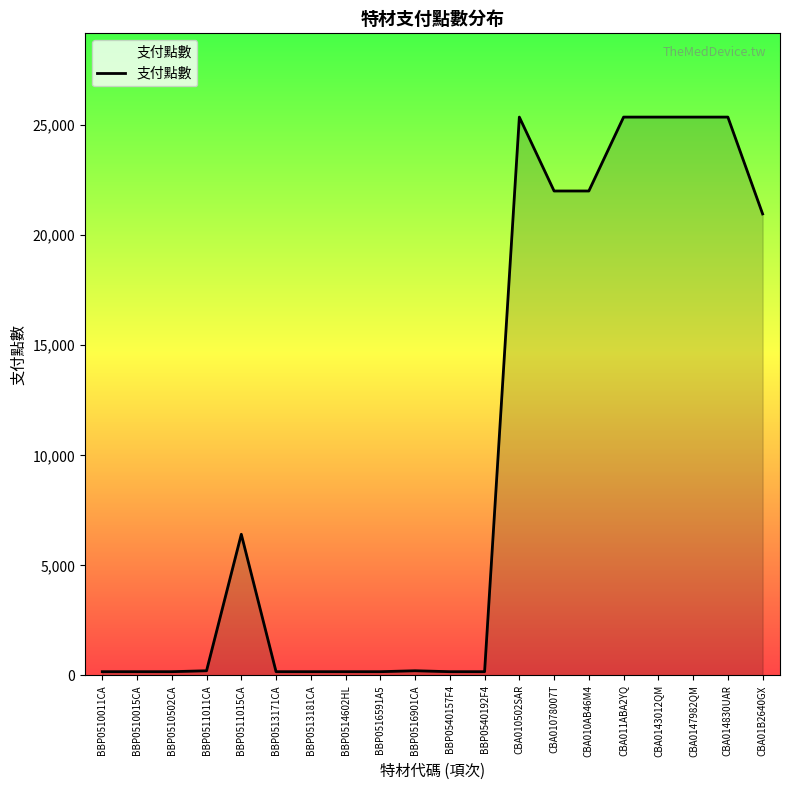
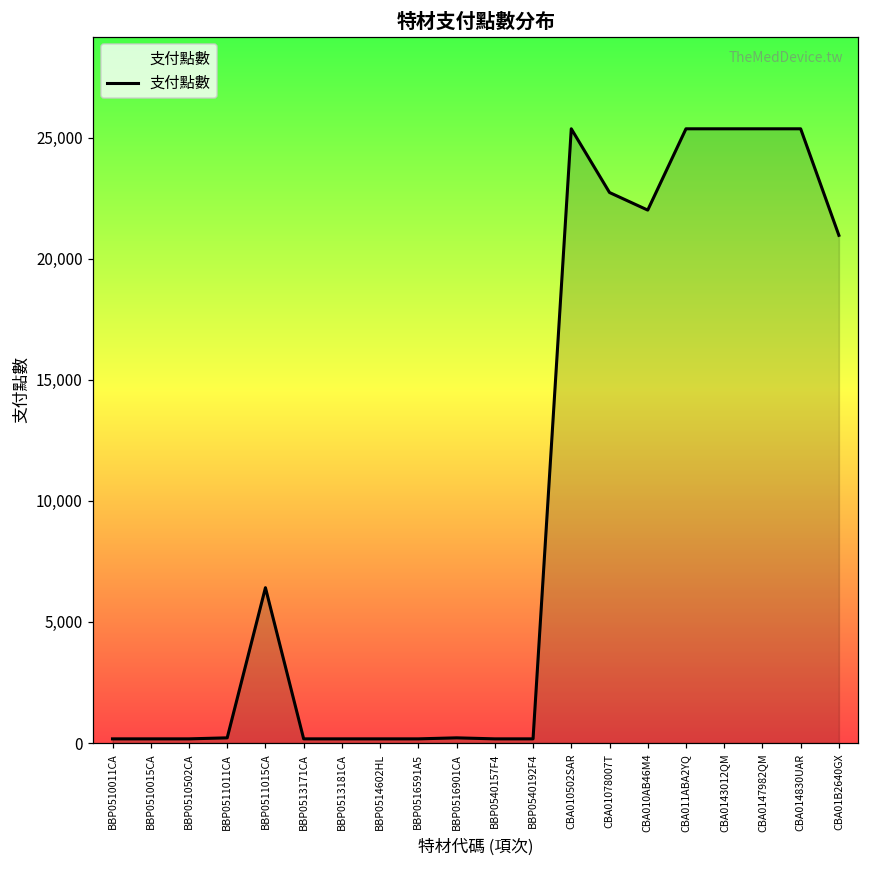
  {
    "BBP0510011CA": "200",
    "BBP0510015CA": "200",
    "BBP0510502CA": "200",
    "BBP0511011CA": "200",
    "BBP0511015CA": "6,400",
    "BBP0513171CA": "200",
    "BBP0513181CA": "200",
    "BBP0514602HL": "200",
    "BBP0516591A5": "200",
    "BBP0516901CA": "200",
    "BBP0540157F4": "200",
    "BBP0540192F4": "200",
    "CBA010502SAR": "25,400",
-   "CBA01078007T": "22,000",
+   "CBA01078007T": "22,700",
    "CBA010AB46M4": "22,000",
    "CBA011ABA2YQ": "25,400",
    "CBA0143012QM": "25,400",
    "CBA0147982QM": "25,400",
    "CBA014830UAR": "25,400",
    "CBA01B2640GX": "21,000"
  }
